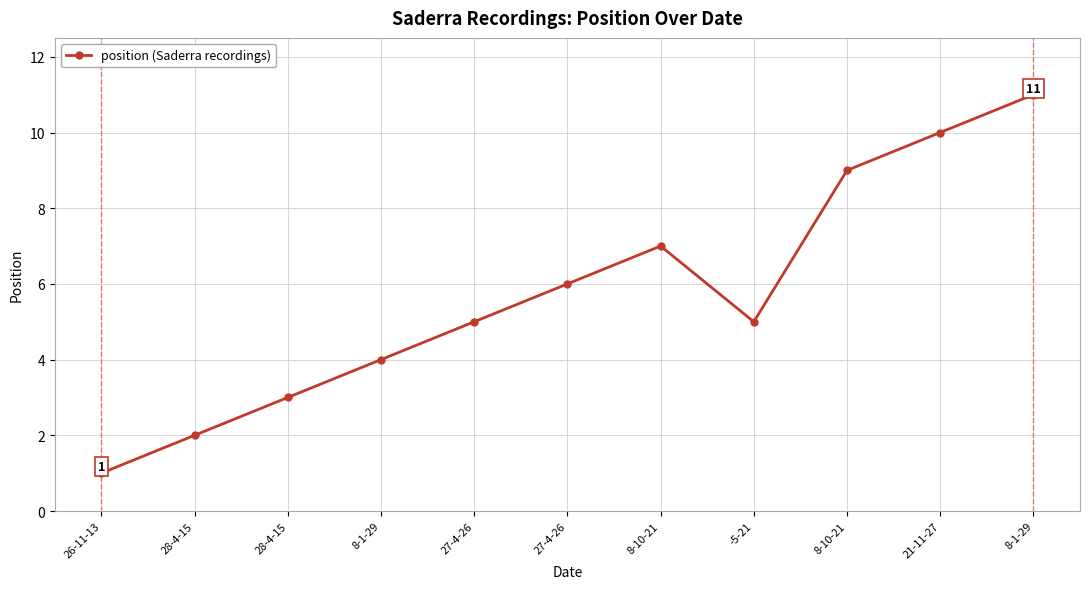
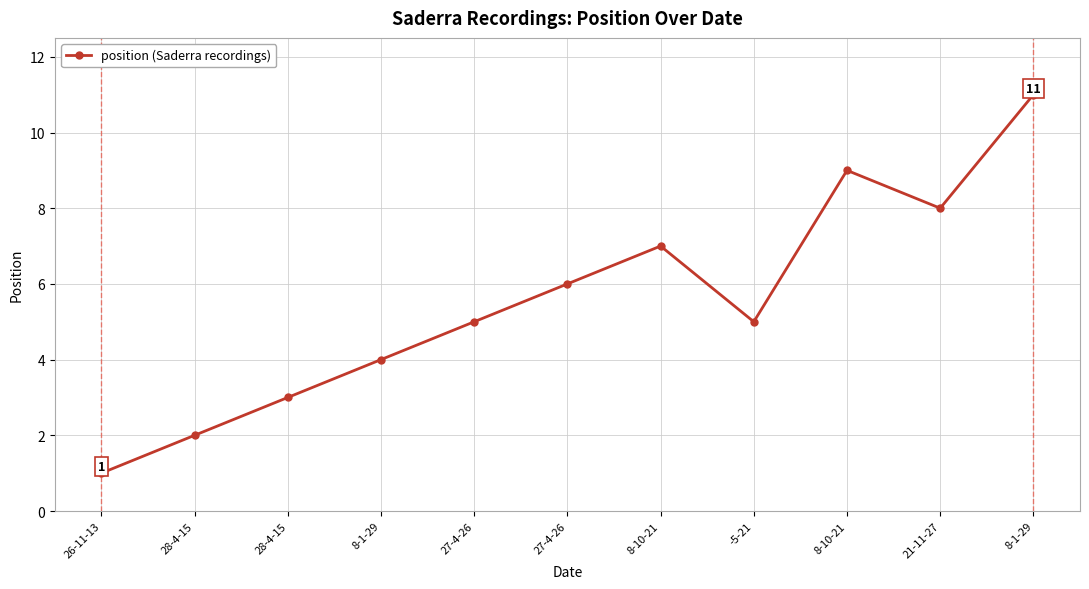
  {
    "-5-21": 5,
-   "21-11-27": 10
+   "21-11-27": 8
  }
